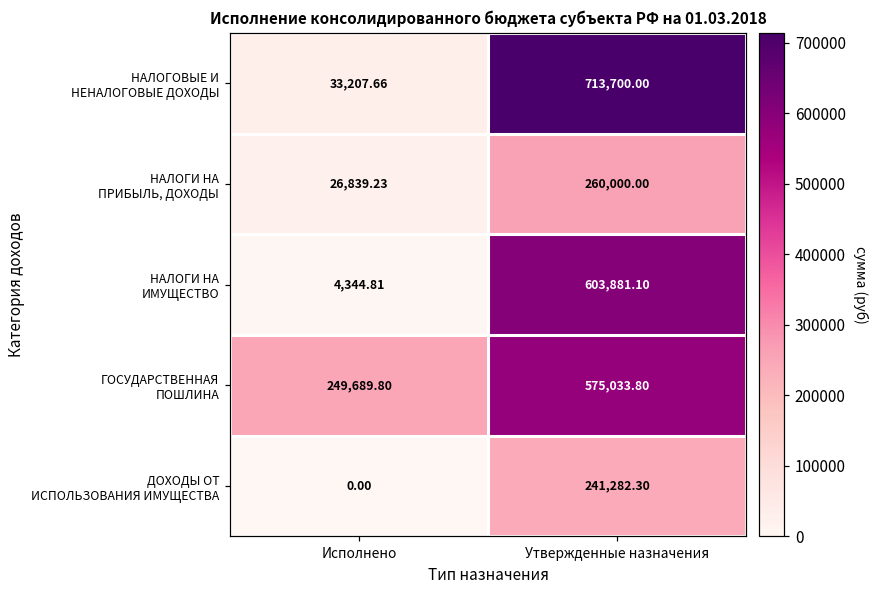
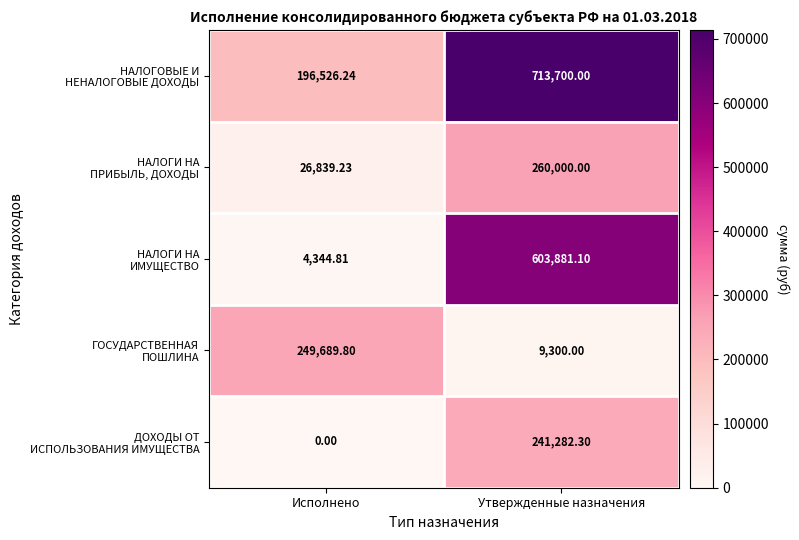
  {
    "НАЛОГОВЫЕ И НЕНАЛОГОВЫЕ ДОХОДЫ": {
-     "Исполнено": "33,207.66",
+     "Исполнено": "196,526.24",
      "Утвержденные назначения": "713,700.00"
    },
    "НАЛОГИ НА ПРИБЫЛЬ, ДОХОДЫ": {
      "Исполнено": "26,839.23",
      "Утвержденные назначения": "260,000.00"
    },
    "НАЛОГИ НА ИМУЩЕСТВО": {
      "Исполнено": "4,344.81",
      "Утвержденные назначения": "603,881.10"
    },
    "ГОСУДАРСТВЕННАЯ ПОШЛИНА": {
      "Исполнено": "249,689.80",
-     "Утвержденные назначения": "575,033.80"
+     "Утвержденные назначения": "9,300.00"
    },
    "ДОХОДЫ ОТ ИСПОЛЬЗОВАНИЯ ИМУЩЕСТВА": {
      "Исполнено": "0.00",
      "Утвержденные назначения": "241,282.30"
    }
  }
